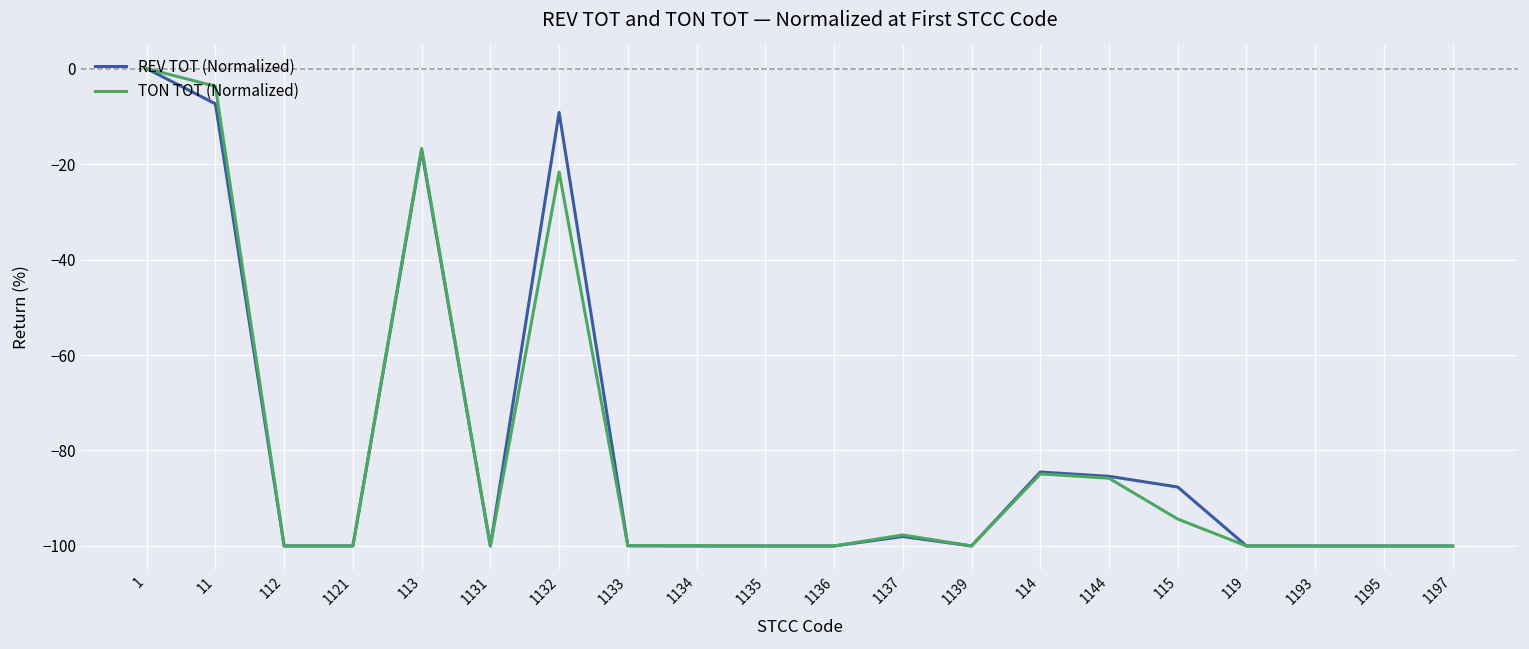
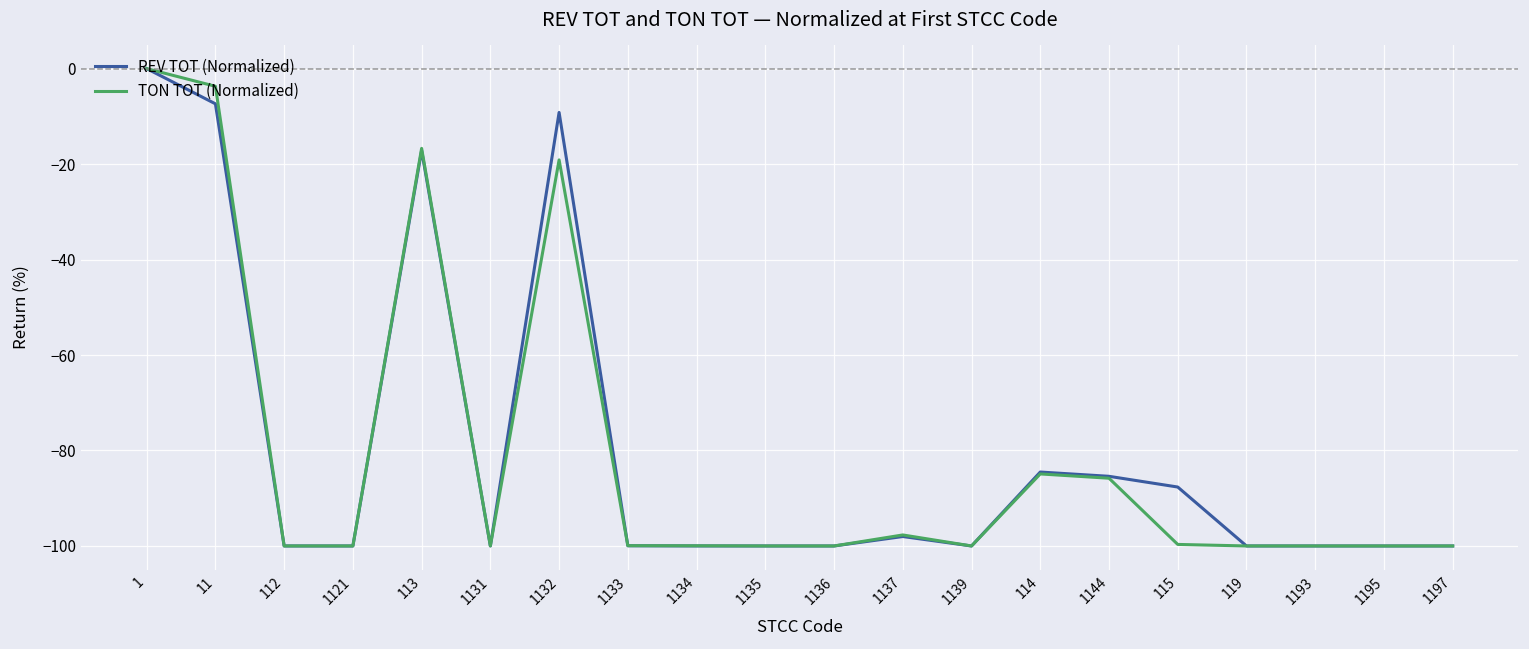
  {
    "REV TOT (Normalized)": {
      "11": -7,
      "1132": -9,
      "115": -88
    },
    "TON TOT (Normalized)": {
      "11": -4,
-     "1132": -22,
-     "115": -94
+     "1132": -19,
+     "115": -100
    }
  }
